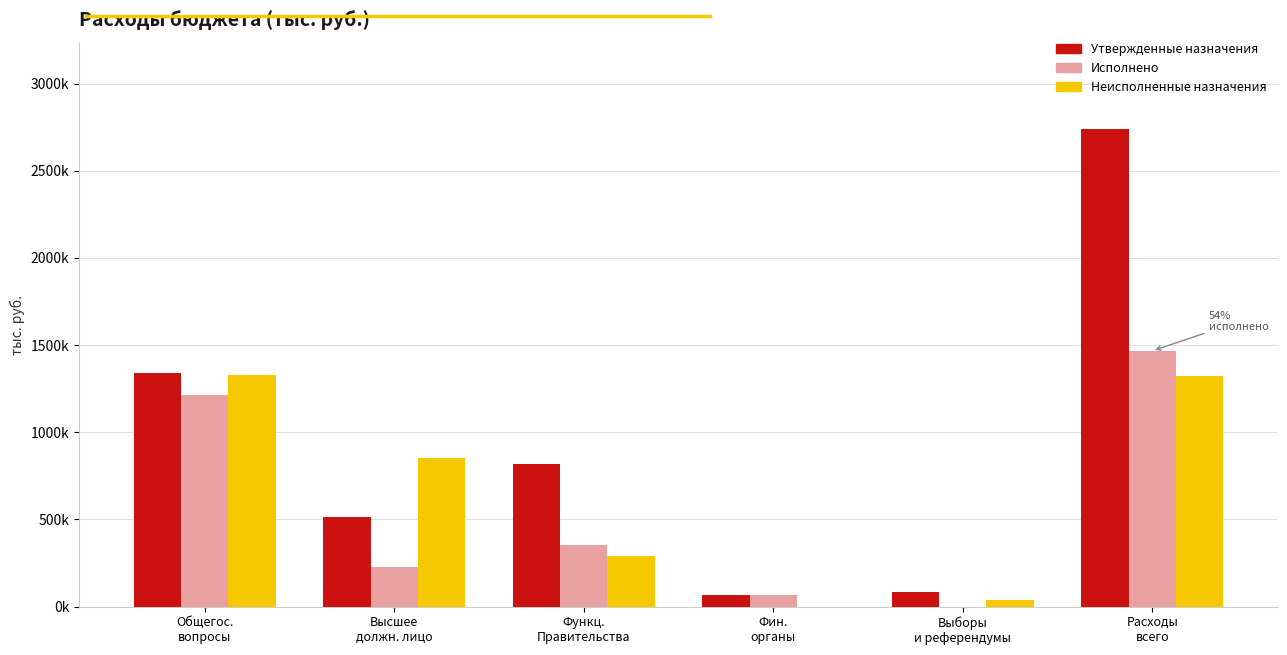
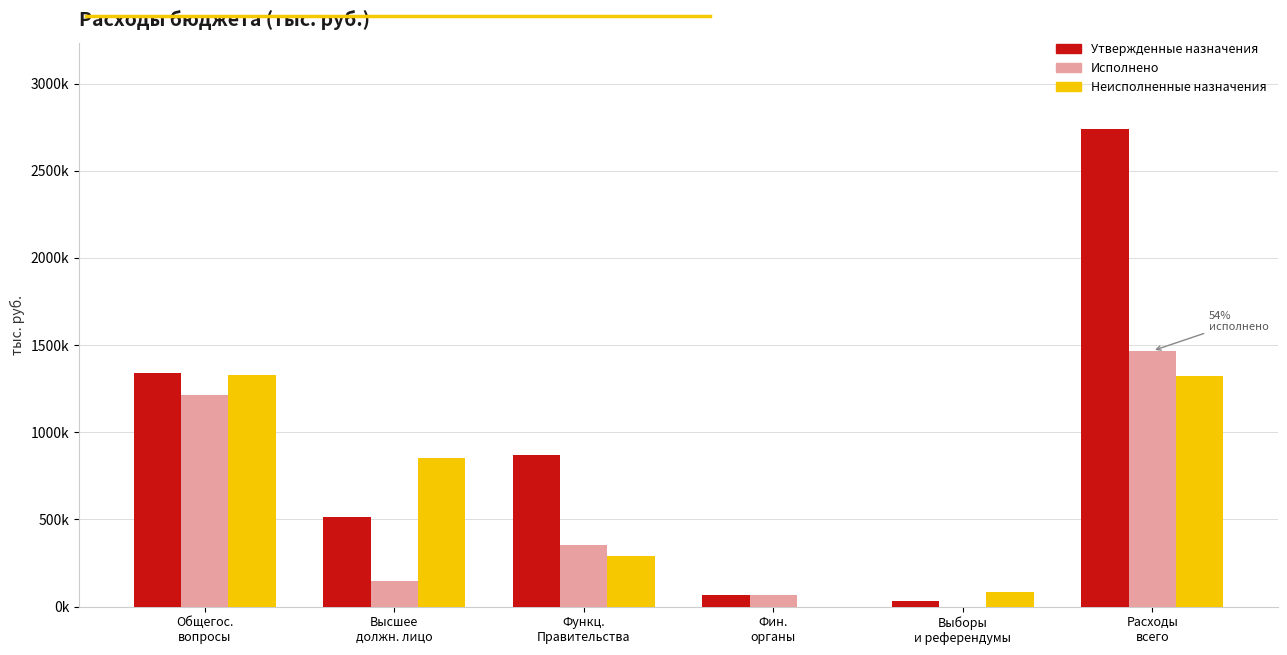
  {
    "Утвержденные назначения": {
      "Общегос. вопросы": 1340000,
      "Высшее должн. лицо": 510000,
-     "Функц. Правительства": 820000,
+     "Функц. Правительства": 870000,
      "Фин. органы": 70000,
-     "Выборы и референдумы": 90000,
+     "Выборы и референдумы": 30000,
      "Расходы всего": 2740000
    },
    "Исполнено": {
      "Общегос. вопросы": 1210000,
-     "Высшее должн. лицо": 230000,
+     "Высшее должн. лицо": 150000,
      "Функц. Правительства": 350000,
      "Фин. органы": 70000,
      "Выборы и референдумы": 0
    },
    "Неисполненные назначения": {
      "Общегос. вопросы": 1330000,
      "Высшее должн. лицо": 850000,
      "Функц. Правительства": 290000,
      "Фин. органы": 0,
-     "Выборы и референдумы": 40000,
+     "Выборы и референдумы": 90000,
      "Расходы всего": 1320000
    }
  }
